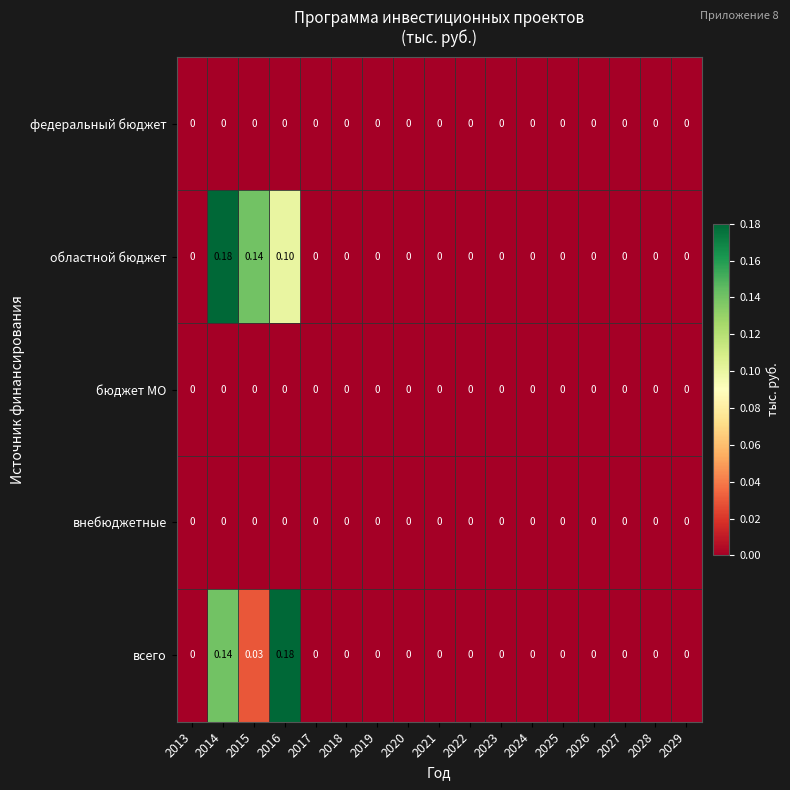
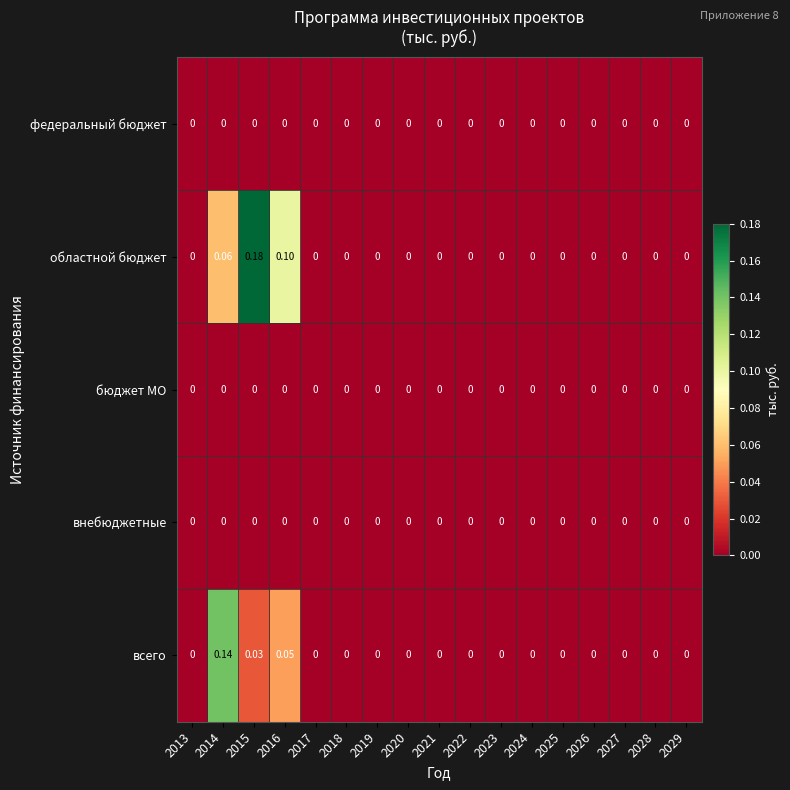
  {
    "федеральный бюджет": {
      "2013": 0,
      "2014": 0,
      "2015": 0,
      "2016": 0,
      "2017": 0,
      "2018": 0,
      "2019": 0,
      "2020": 0,
      "2021": 0,
      "2022": 0,
      "2023": 0,
      "2024": 0,
      "2025": 0,
      "2026": 0,
      "2027": 0,
      "2028": 0,
      "2029": 0
    },
    "областной бюджет": {
      "2013": 0,
-     "2014": 0.18,
-     "2015": 0.14,
+     "2014": 0.06,
+     "2015": 0.18,
      "2016": 0.10,
      "2017": 0,
      "2018": 0,
      "2019": 0,
      "2020": 0,
      "2021": 0,
      "2022": 0,
      "2023": 0,
      "2024": 0,
      "2025": 0,
      "2026": 0,
      "2027": 0,
      "2028": 0,
      "2029": 0
    },
    "бюджет МО": {
      "2013": 0,
      "2014": 0,
      "2015": 0,
      "2016": 0,
      "2017": 0,
      "2018": 0,
      "2019": 0,
      "2020": 0,
      "2021": 0,
      "2022": 0,
      "2023": 0,
      "2024": 0,
      "2025": 0,
      "2026": 0,
      "2027": 0,
      "2028": 0,
      "2029": 0
    },
    "внебюджетные": {
      "2013": 0,
      "2014": 0,
      "2015": 0,
      "2016": 0,
      "2017": 0,
      "2018": 0,
      "2019": 0,
      "2020": 0,
      "2021": 0,
      "2022": 0,
      "2023": 0,
      "2024": 0,
      "2025": 0,
      "2026": 0,
      "2027": 0,
      "2028": 0,
      "2029": 0
    },
    "всего": {
      "2013": 0,
      "2014": 0.14,
      "2015": 0.03,
-     "2016": 0.18,
+     "2016": 0.05,
      "2017": 0,
      "2018": 0,
      "2019": 0,
      "2020": 0,
      "2021": 0,
      "2022": 0,
      "2023": 0,
      "2024": 0,
      "2025": 0,
      "2026": 0,
      "2027": 0,
      "2028": 0,
      "2029": 0
    }
  }
